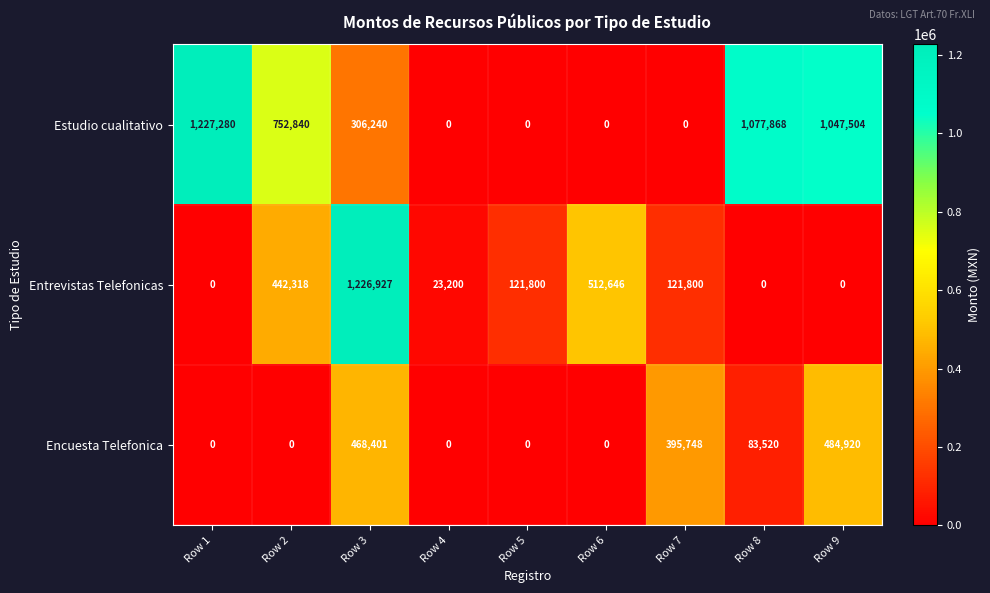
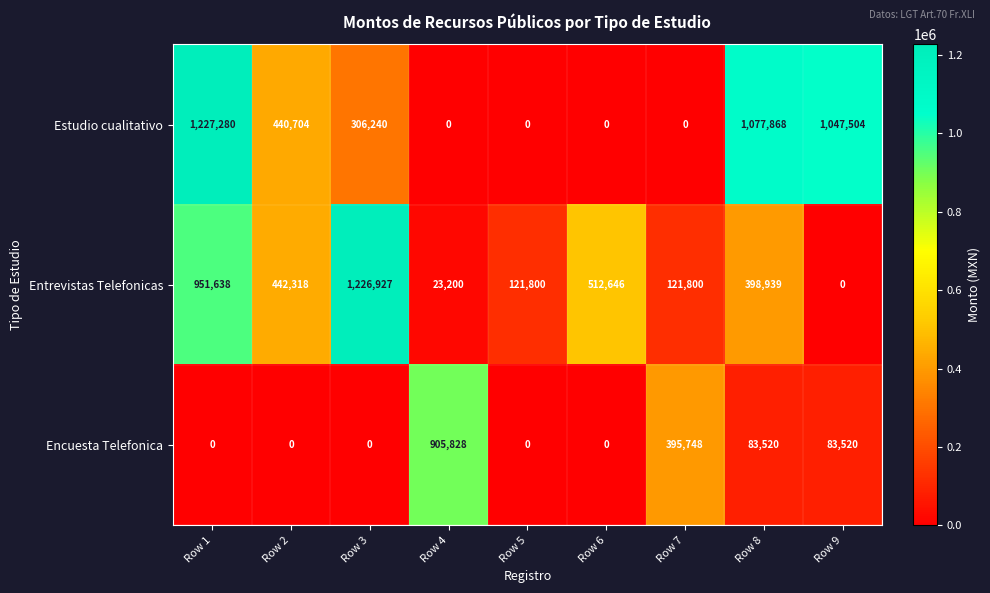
  {
    "Estudio cualitativo": {
      "Row 1": "1,227,280",
-     "Row 2": "752,840",
+     "Row 2": "440,704",
      "Row 3": "306,240",
      "Row 4": "0",
      "Row 5": "0",
      "Row 6": "0",
      "Row 7": "0",
      "Row 8": "1,077,868",
      "Row 9": "1,047,504"
    },
    "Entrevistas Telefonicas": {
-     "Row 1": "0",
+     "Row 1": "951,638",
      "Row 2": "442,318",
      "Row 3": "1,226,927",
      "Row 4": "23,200",
      "Row 5": "121,800",
      "Row 6": "512,646",
      "Row 7": "121,800",
-     "Row 8": "0",
+     "Row 8": "398,939",
      "Row 9": "0"
    },
    "Encuesta Telefonica": {
      "Row 1": "0",
      "Row 2": "0",
-     "Row 3": "468,401",
-     "Row 4": "0",
+     "Row 3": "0",
+     "Row 4": "905,828",
      "Row 5": "0",
      "Row 6": "0",
      "Row 7": "395,748",
      "Row 8": "83,520",
-     "Row 9": "484,920"
+     "Row 9": "83,520"
    }
  }
